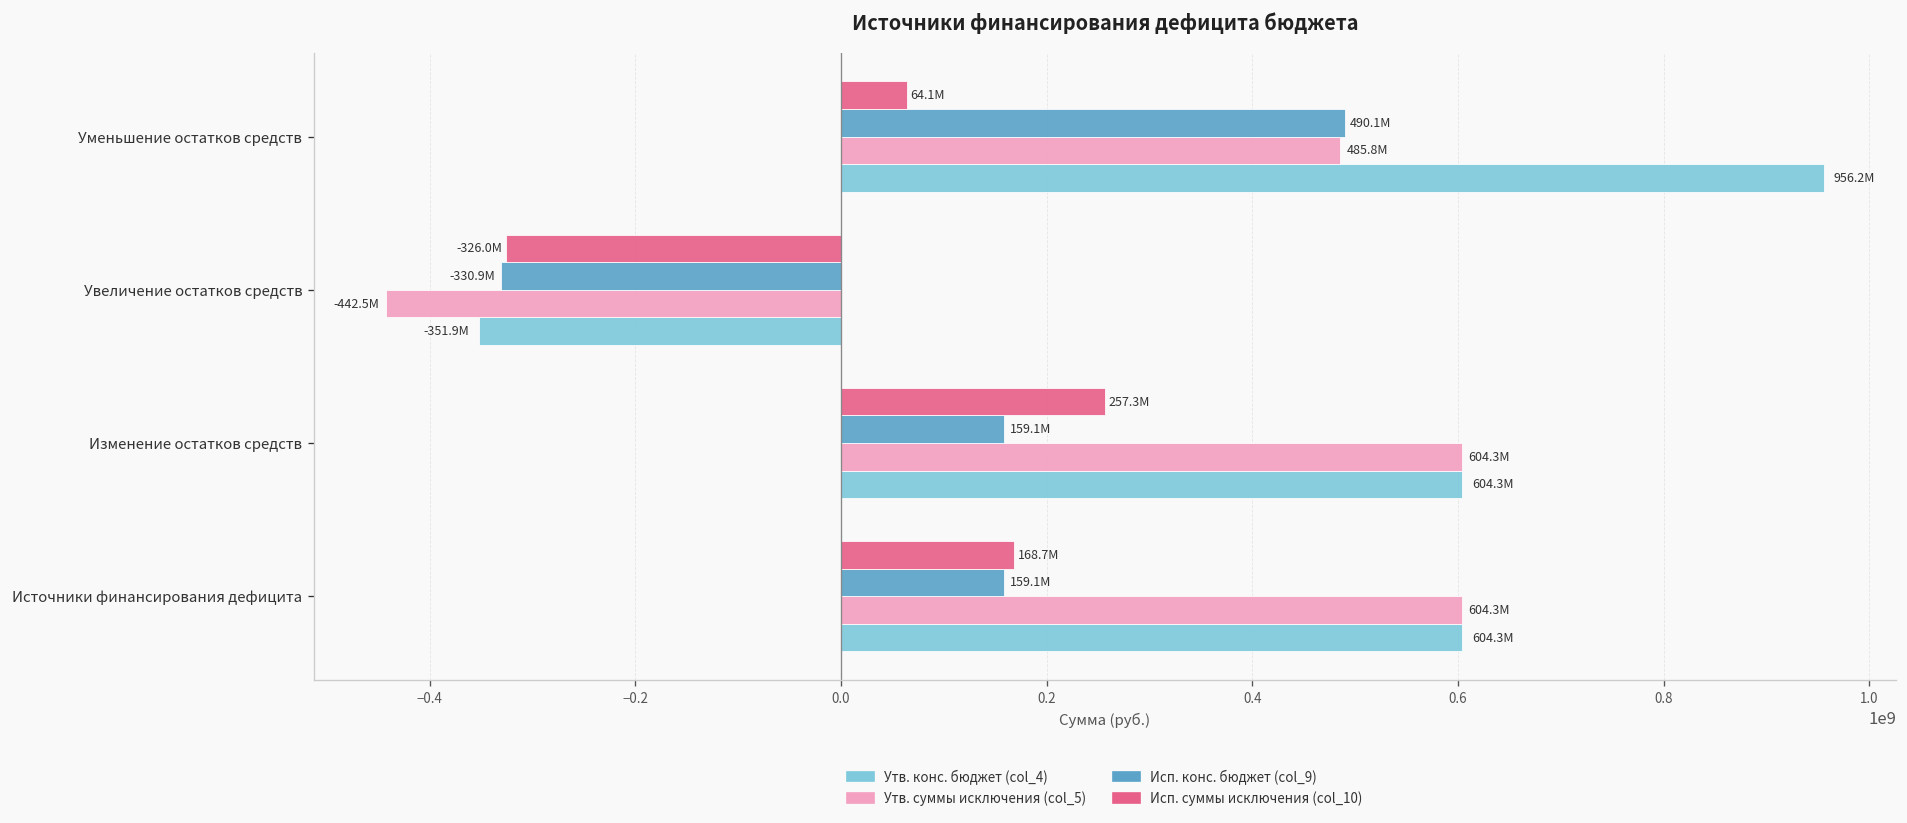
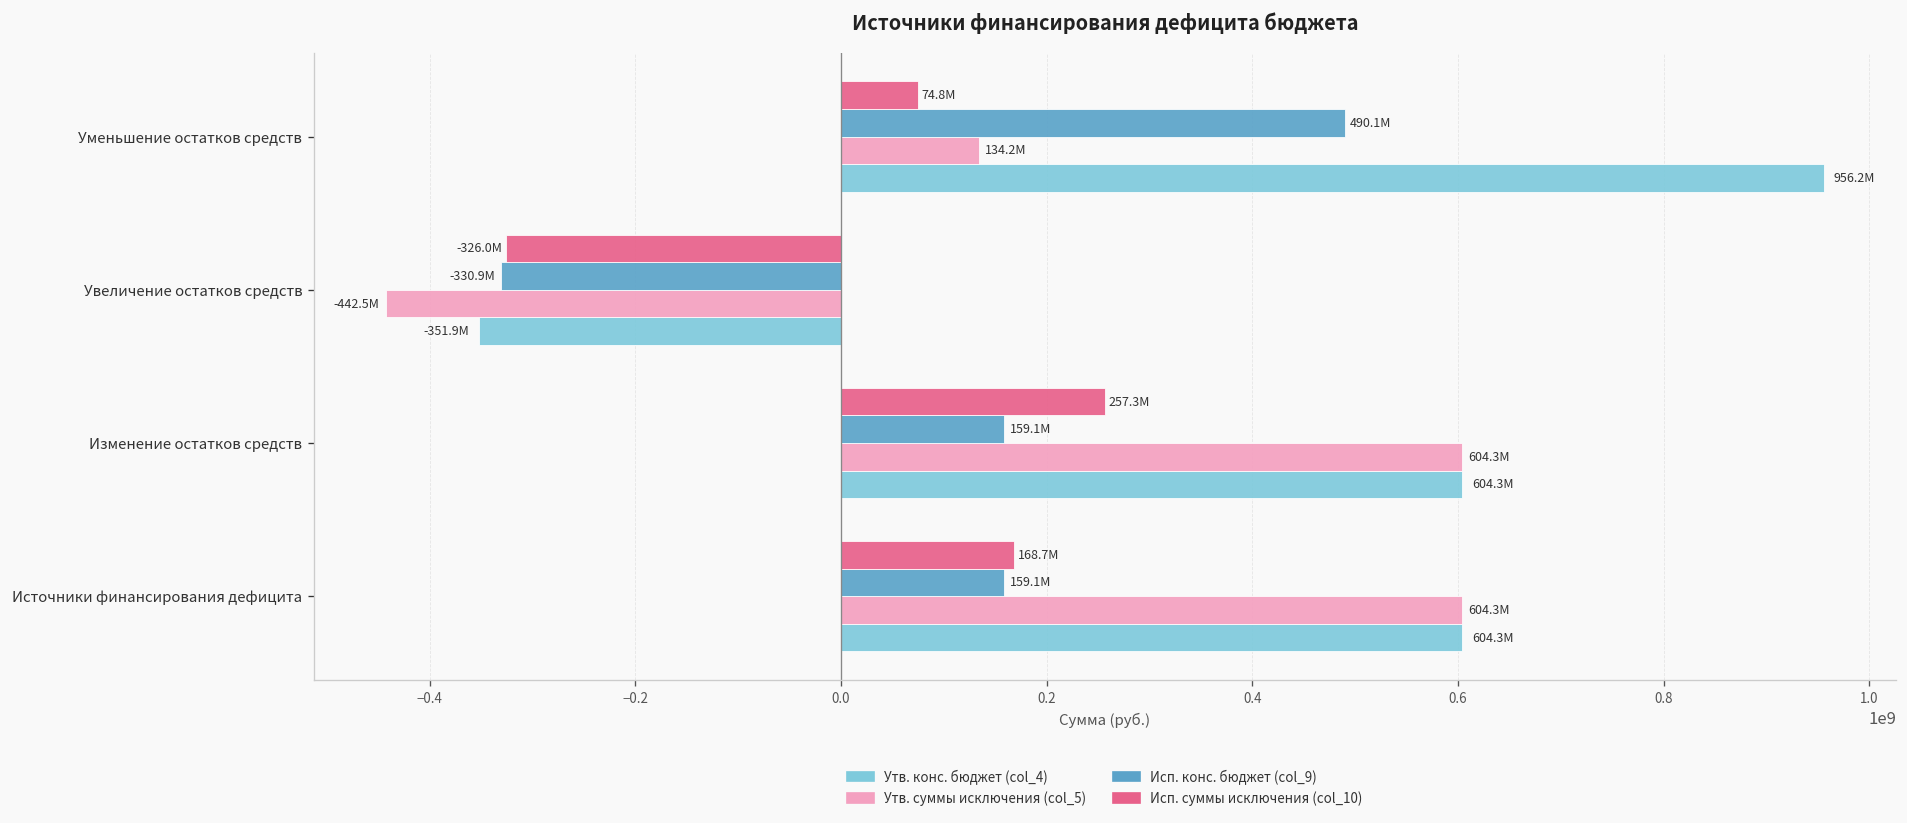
  {
    "Утв. суммы исключения (col_5)": {
-     "Уменьшение остатков средств": "485.8M",
+     "Уменьшение остатков средств": "134.2M",
      "Увеличение остатков средств": "-442.5M",
      "Изменение остатков средств": "604.3M",
      "Источники финансирования дефицита": "604.3M"
    },
    "Исп. суммы исключения (col_10)": {
-     "Уменьшение остатков средств": "64.1M",
+     "Уменьшение остатков средств": "74.8M",
      "Увеличение остатков средств": "-326.0M",
      "Изменение остатков средств": "257.3M",
      "Источники финансирования дефицита": "168.7M"
    }
  }
